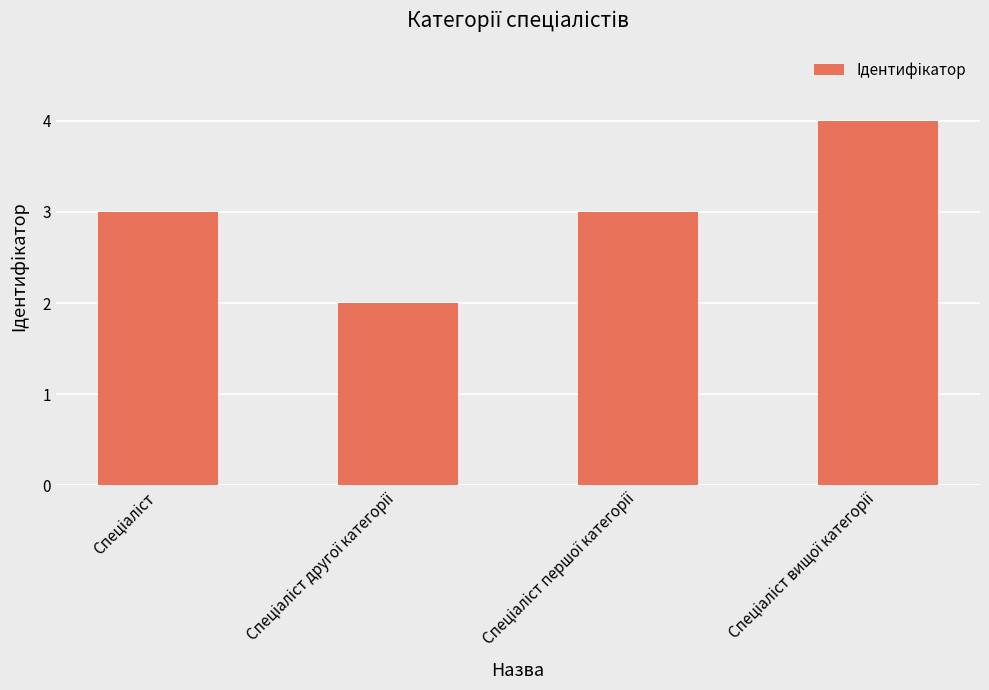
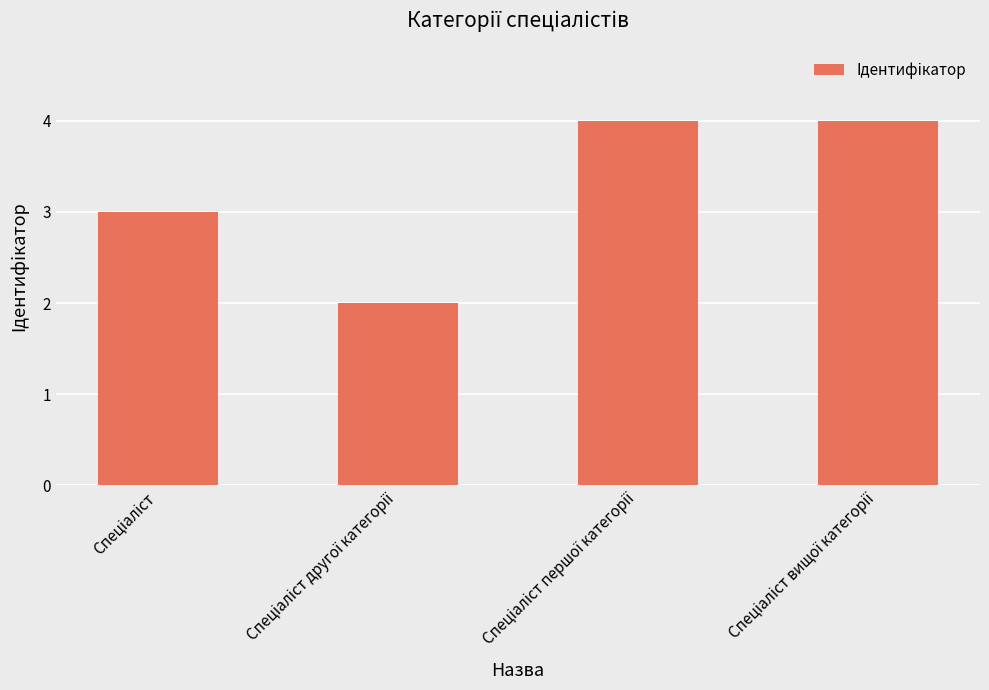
  {
    "Спеціаліст": 3,
    "Спеціаліст другої категорії": 2,
-   "Спеціаліст першої категорії": 3,
+   "Спеціаліст першої категорії": 4,
    "Спеціаліст вищої категорії": 4
  }
